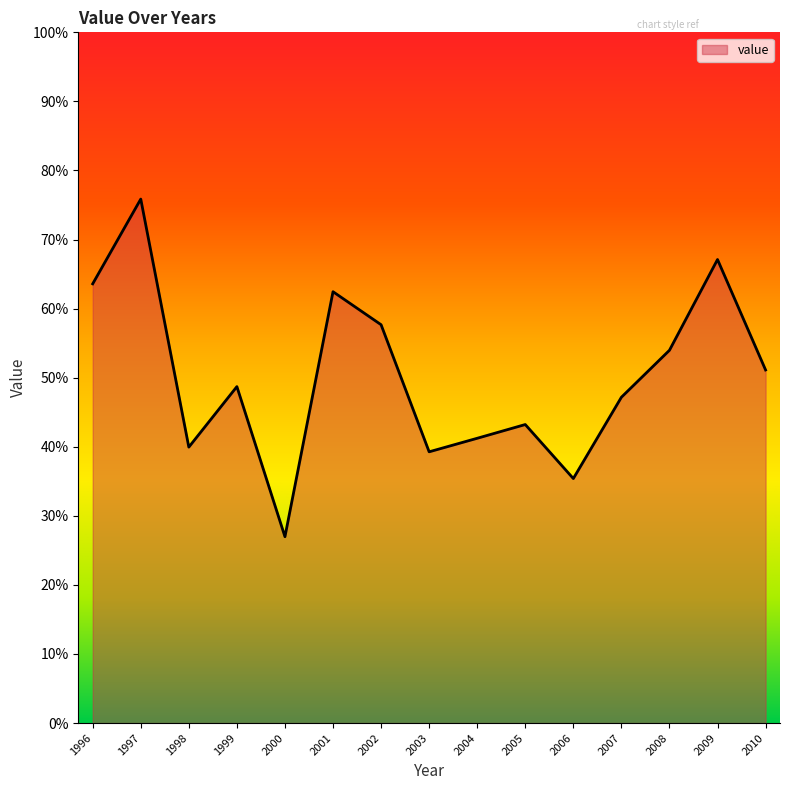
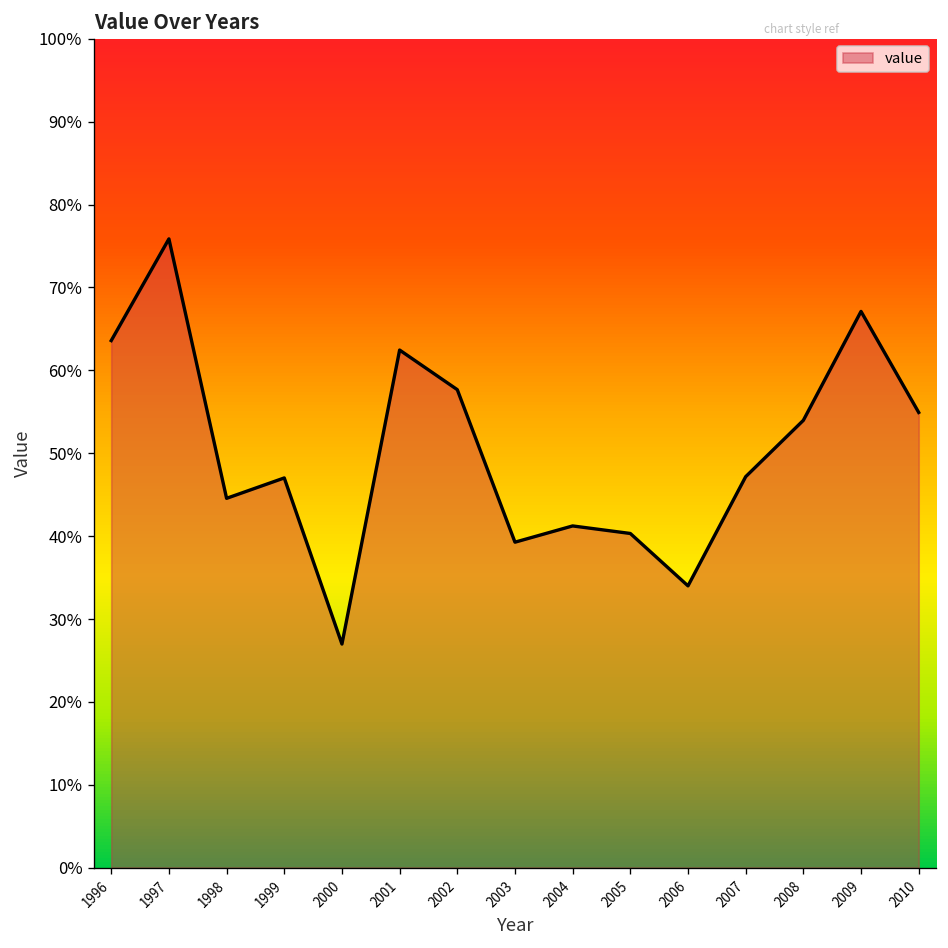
  {
    "1996": "64%",
    "1997": "76%",
-   "1998": "40%",
-   "1999": "49%",
+   "1998": "45%",
+   "1999": "47%",
    "2000": "27%",
    "2001": "62%",
    "2002": "58%",
    "2003": "39%",
    "2004": "41%",
-   "2005": "43%",
-   "2006": "35%",
+   "2005": "40%",
+   "2006": "34%",
    "2007": "47%",
    "2008": "54%",
    "2009": "67%",
-   "2010": "51%"
+   "2010": "55%"
  }
